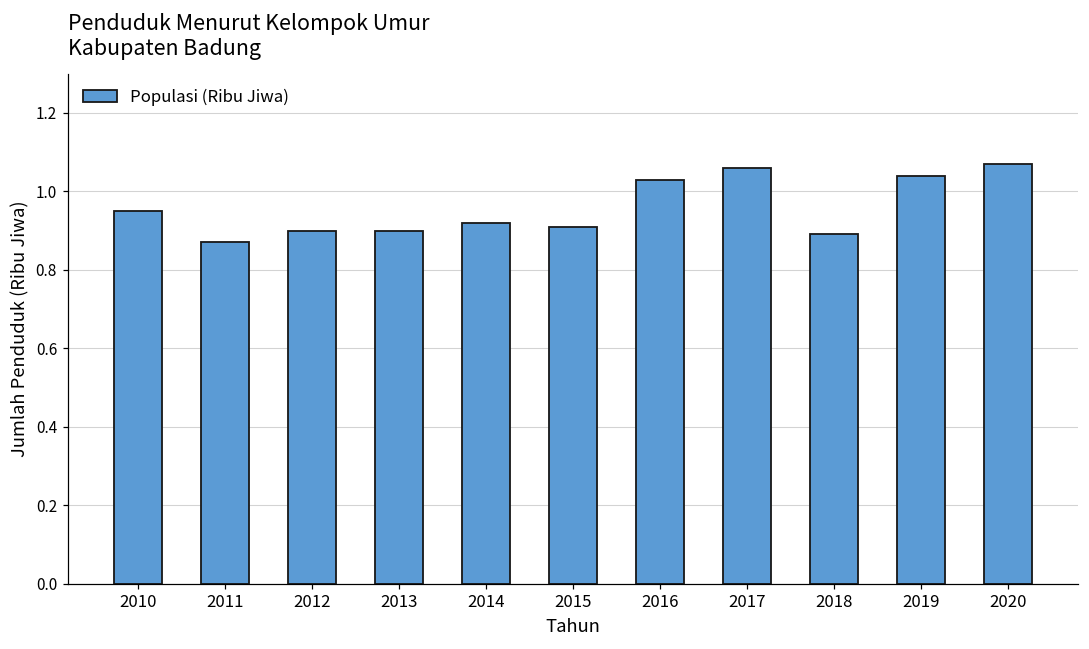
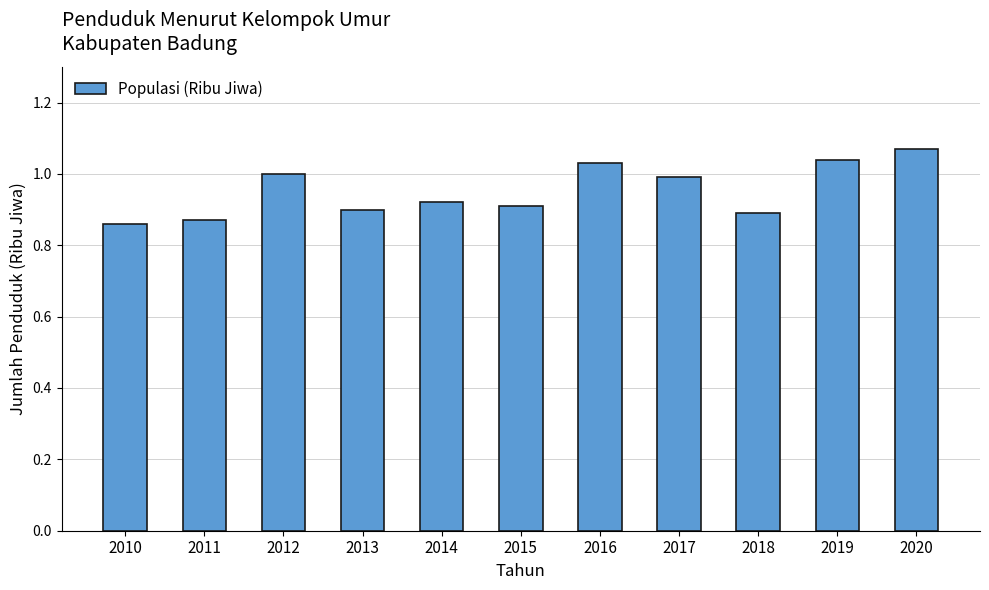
  {
-   "2010": 0.95,
+   "2010": 0.86,
    "2011": 0.87,
-   "2012": 0.9,
+   "2012": 1.0,
    "2013": 0.90,
    "2014": 0.92,
    "2015": 0.91,
    "2016": 1.03,
-   "2017": 1.06,
+   "2017": 0.99,
    "2018": 0.89,
    "2019": 1.04,
    "2020": 1.07
  }
